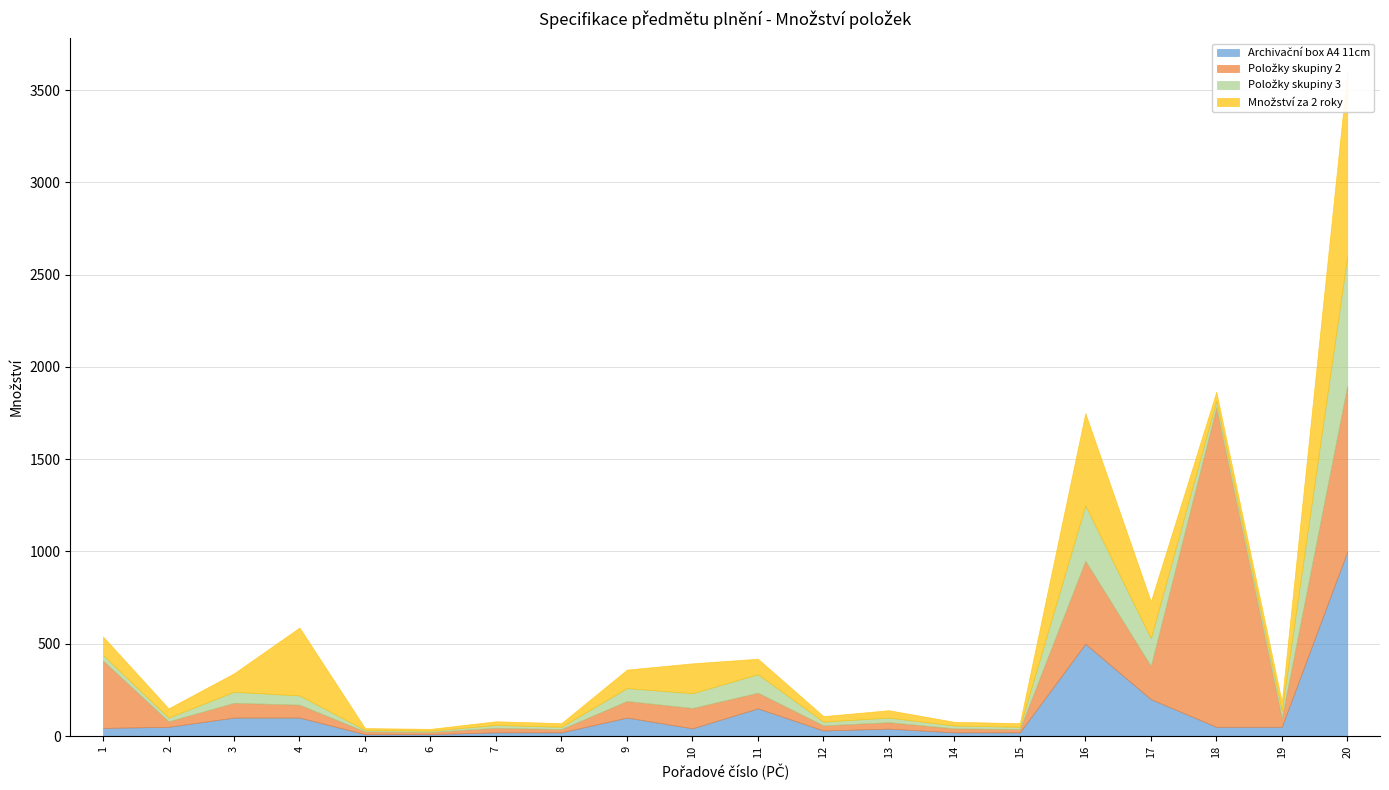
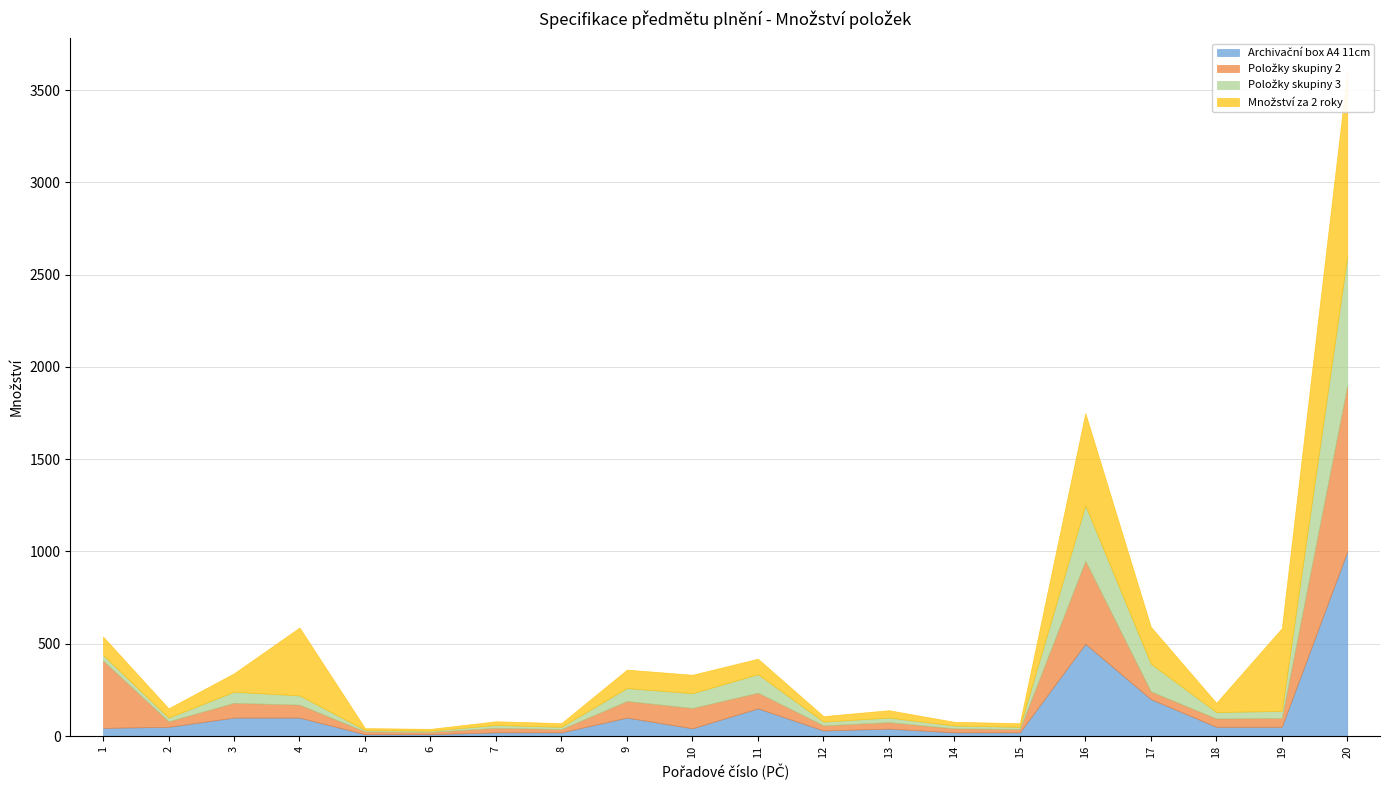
  {
    "Archivační box A4 11cm": {
      "1": 40,
      "2": 50,
      "3": 100,
      "4": 100,
      "7": 20,
      "8": 20,
      "9": 100,
      "10": 40,
      "11": 150,
      "12": 30,
      "13": 40,
      "14": 20,
      "15": 20,
      "16": 500,
      "17": 200,
      "18": 50,
      "19": 50,
      "20": 1000
    },
    "Položky skupiny 2": {
      "1": 370,
      "2": 30,
      "3": 80,
      "4": 70,
      "7": 30,
      "9": 90,
      "10": 110,
      "11": 90,
      "12": 30,
      "13": 40,
      "14": 20,
      "16": 450,
-     "17": 180,
-     "18": 1730,
+     "17": 40,
+     "18": 50,
      "19": 50,
      "20": 900
    },
    "Položky skupiny 3": {
      "1": 30,
      "2": 20,
      "3": 60,
      "4": 50,
      "7": 20,
      "9": 70,
      "10": 80,
      "11": 100,
      "12": 20,
      "13": 30,
      "14": 20,
      "16": 300,
      "17": 150,
      "18": 40,
      "19": 40,
      "20": 700
    },
    "Množství za 2 roky": {
      "1": 100,
      "2": 50,
      "3": 100,
      "4": 370,
      "7": 20,
      "8": 20,
      "9": 100,
-     "10": 160,
+     "10": 100,
      "11": 80,
      "12": 30,
      "13": 40,
      "14": 20,
      "15": 20,
      "16": 500,
      "17": 200,
      "18": 50,
-     "19": 50
+     "19": 450
    }
  }
